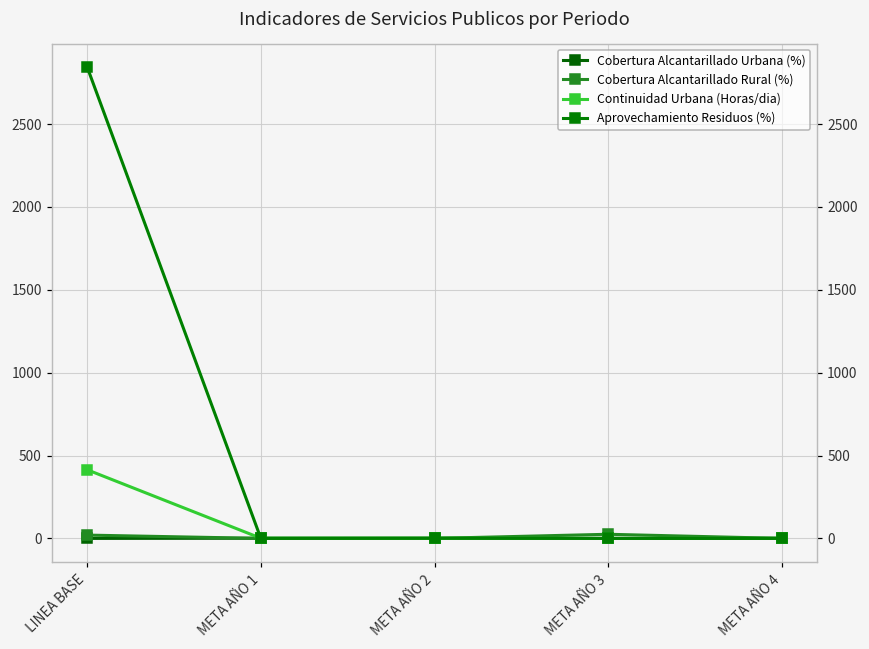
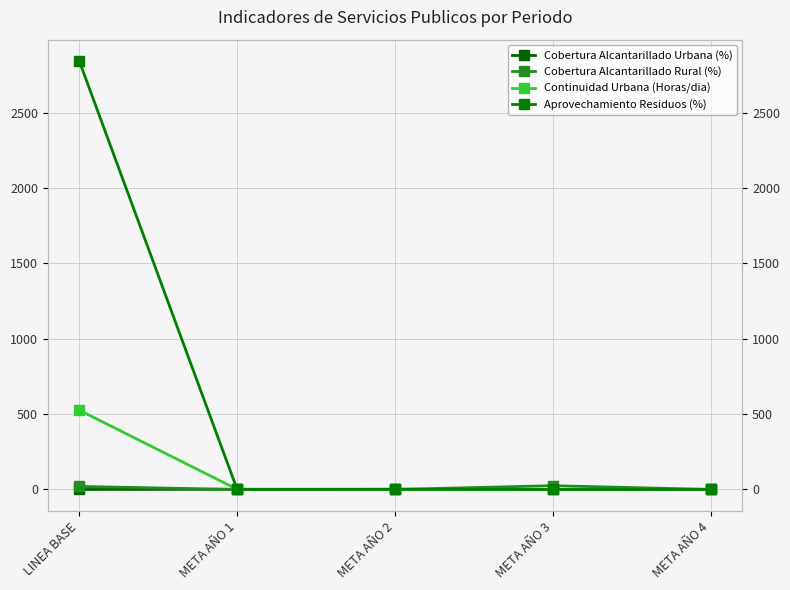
  {
    "Continuidad Urbana (Horas/dia)": {
-     "LINEA BASE": 410
+     "LINEA BASE": 530
    }
  }
